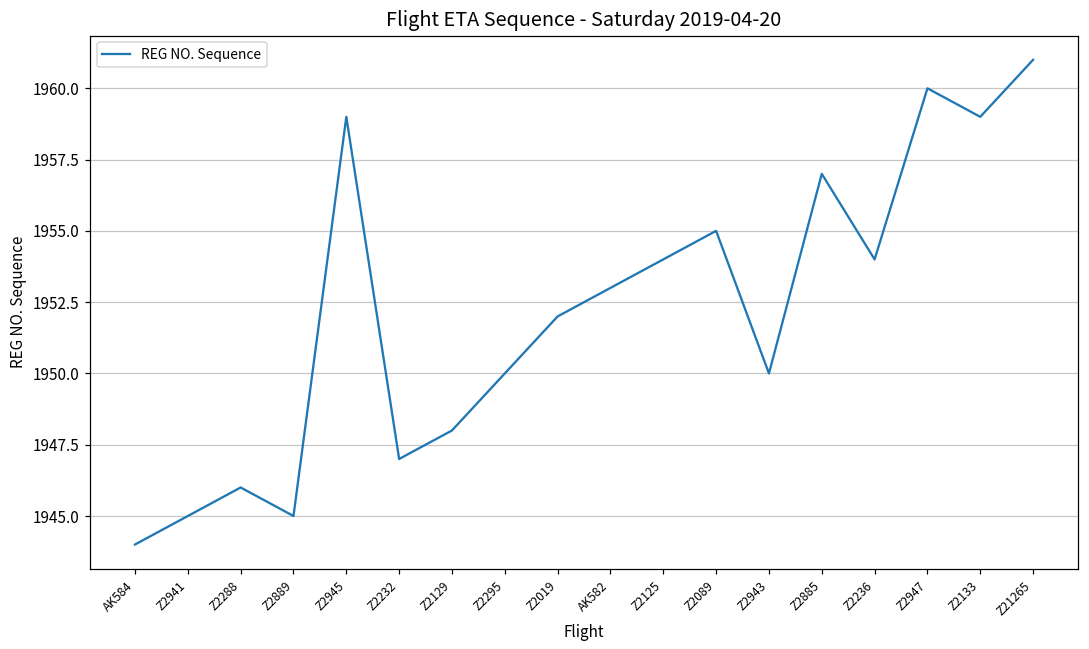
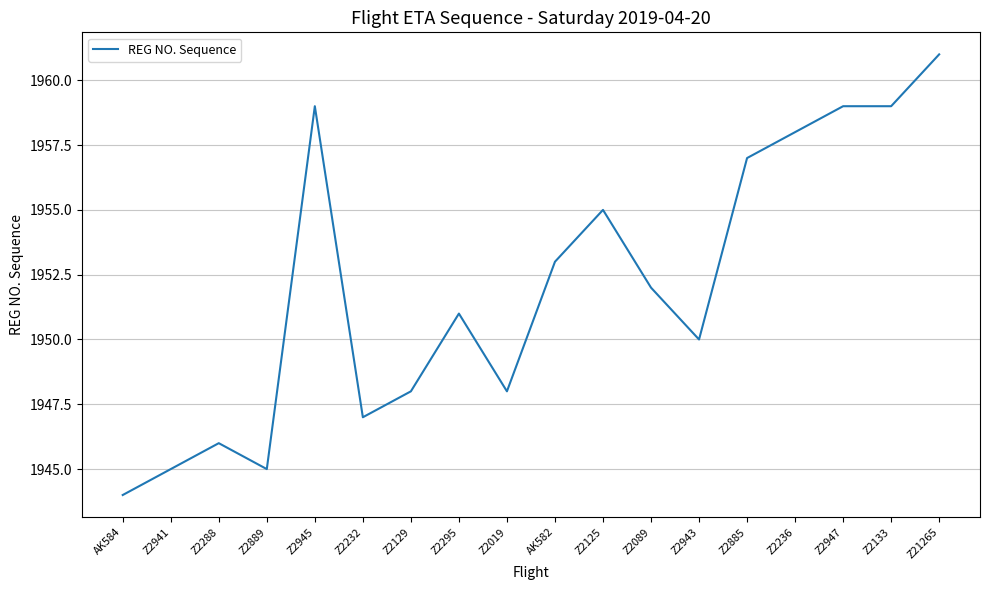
  {
    "AK584": 1944,
    "Z2941": 1945,
    "Z2288": 1946,
    "Z2889": 1945,
    "Z2945": 1959,
    "Z2232": 1947,
    "Z2129": 1948,
-   "Z2295": 1950,
-   "Z2019": 1952,
+   "Z2295": 1951,
+   "Z2019": 1948,
    "AK582": 1953,
-   "Z2125": 1954,
-   "Z2089": 1955,
+   "Z2125": 1955,
+   "Z2089": 1952,
    "Z2943": 1950,
    "Z2885": 1957,
-   "Z2236": 1954,
-   "Z2947": 1960,
+   "Z2236": 1958,
+   "Z2947": 1959,
    "Z2133": 1959,
    "Z21265": 1961
  }
